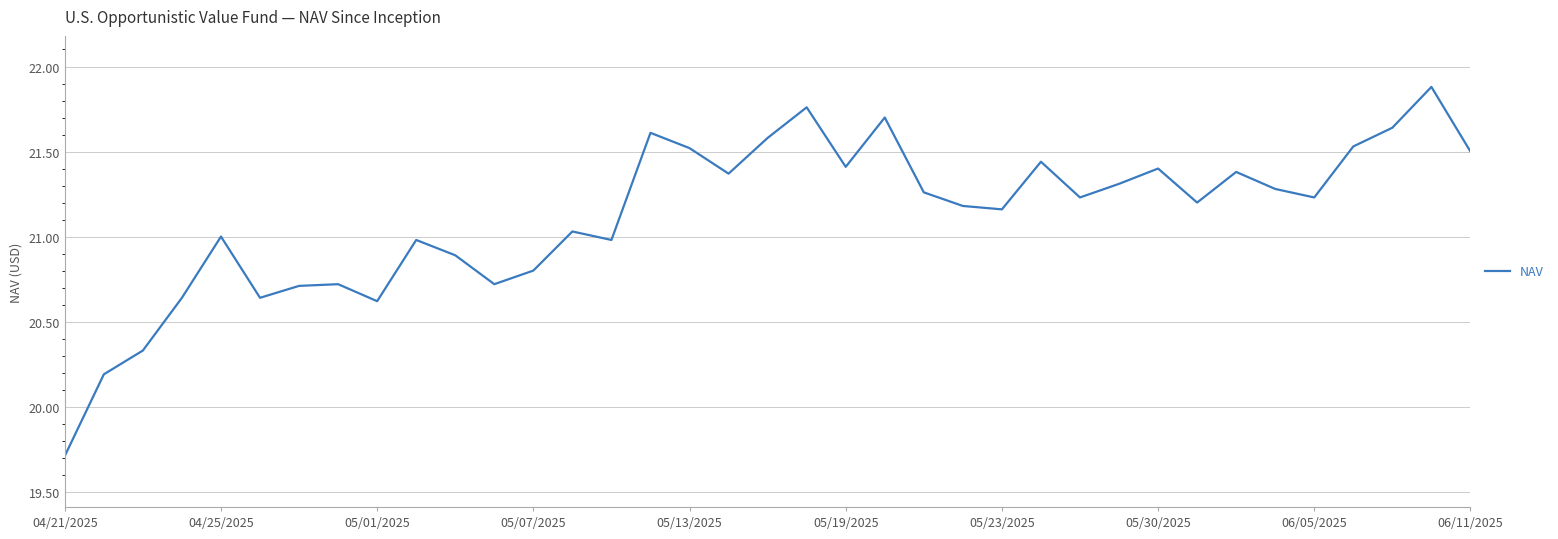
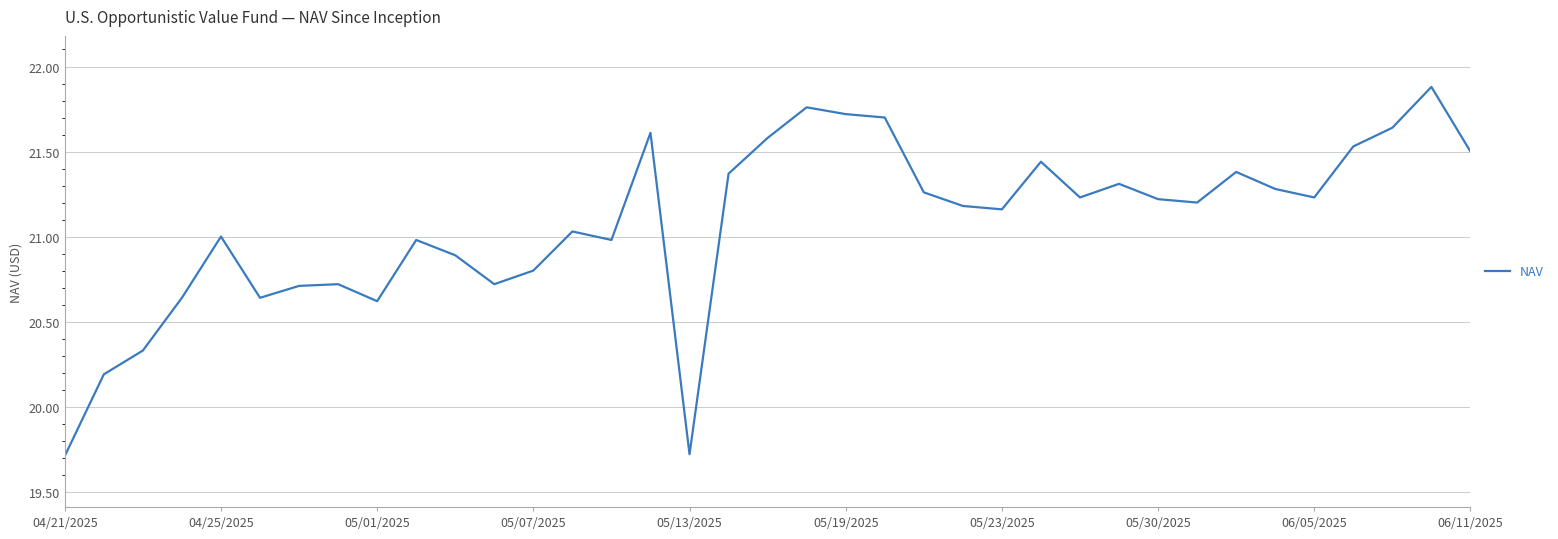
  {
    "04/21/2025": 19.71,
    "04/25/2025": 21.00,
    "05/01/2025": 20.62,
    "05/07/2025": 20.80,
-   "05/13/2025": 21.52,
-   "05/19/2025": 21.41,
+   "05/13/2025": 19.72,
+   "05/19/2025": 21.72,
    "05/23/2025": 21.16,
-   "05/30/2025": 21.40,
+   "05/30/2025": 21.22,
    "06/05/2025": 21.23,
    "06/11/2025": 21.50
  }
